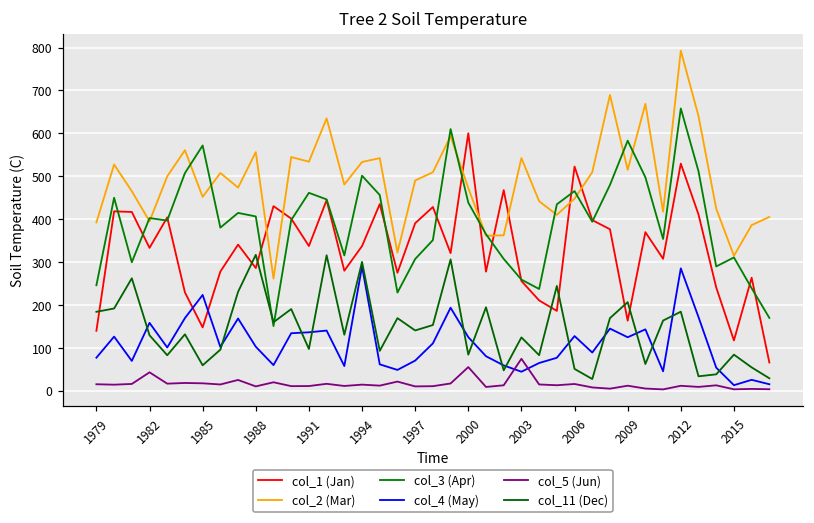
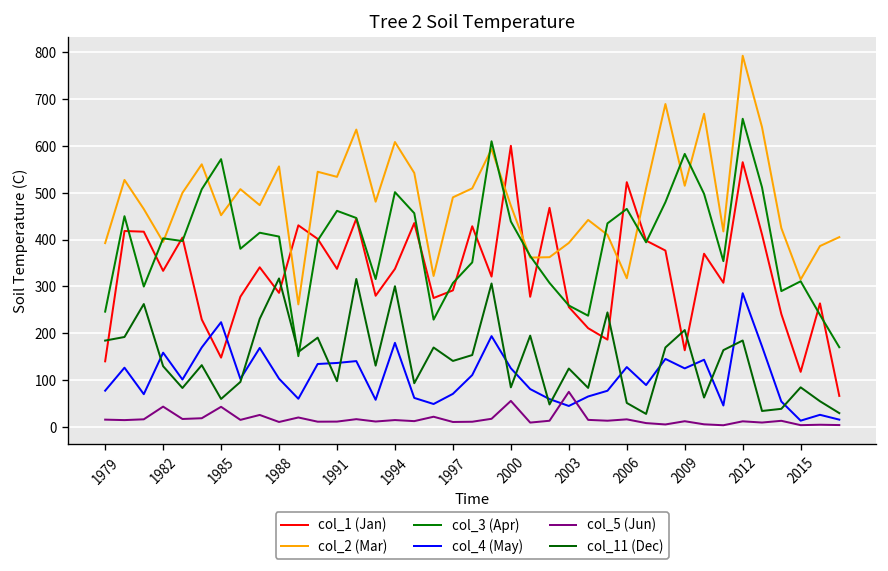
  {
    "col_1 (Jan)": {
      "1979": 140,
      "1982": 330,
      "1985": 150,
      "1988": 290,
      "1991": 340,
      "1994": 340,
-     "1997": 390,
+     "1997": 290,
      "2000": 600,
      "2006": 520,
      "2009": 160,
-     "2012": 530,
+     "2012": 570,
      "2015": 120
    },
    "col_2 (Mar)": {
      "1979": 390,
      "1982": 400,
      "1985": 450,
      "1988": 560,
      "1991": 530,
-     "1994": 530,
+     "1994": 610,
      "1997": 490,
      "2000": 470,
-     "2003": 540,
-     "2006": 450,
+     "2003": 390,
+     "2006": 320,
      "2009": 520,
      "2012": 790
    },
    "col_4 (May)": {
      "1979": 80,
      "1982": 160,
      "1985": 220,
      "1988": 100,
      "1991": 140,
-     "1994": 290,
+     "1994": 180,
      "1997": 70,
      "2000": 130,
      "2003": 40,
      "2006": 130,
      "2009": 120,
      "2012": 290,
      "2015": 10
    },
    "col_5 (Jun)": {
      "1979": 20,
      "1982": 40,
-     "1985": 20,
+     "1985": 40,
      "1988": 10,
      "1991": 10,
      "1994": 10,
      "1997": 10,
      "2000": 60,
      "2003": 70,
      "2006": 20,
      "2009": 10,
      "2012": 10,
      "2015": 0
    }
  }
